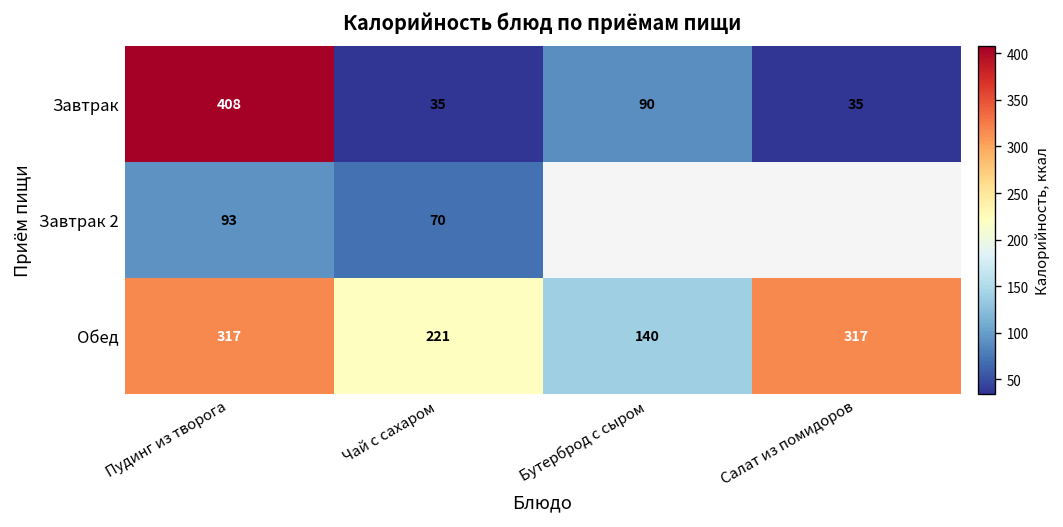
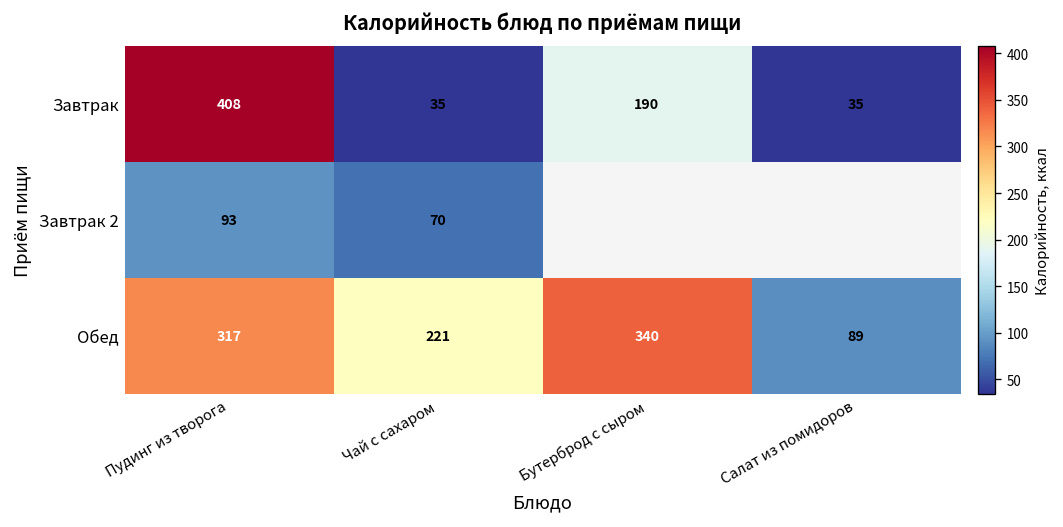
  {
    "Завтрак": {
      "Пудинг из творога": 408,
      "Чай с сахаром": 35,
-     "Бутерброд с сыром": 90,
+     "Бутерброд с сыром": 190,
      "Салат из помидоров": 35
    },
    "Завтрак 2": {
      "Пудинг из творога": 93,
      "Чай с сахаром": 70
    },
    "Обед": {
      "Пудинг из творога": 317,
      "Чай с сахаром": 221,
-     "Бутерброд с сыром": 140,
-     "Салат из помидоров": 317
+     "Бутерброд с сыром": 340,
+     "Салат из помидоров": 89
    }
  }
